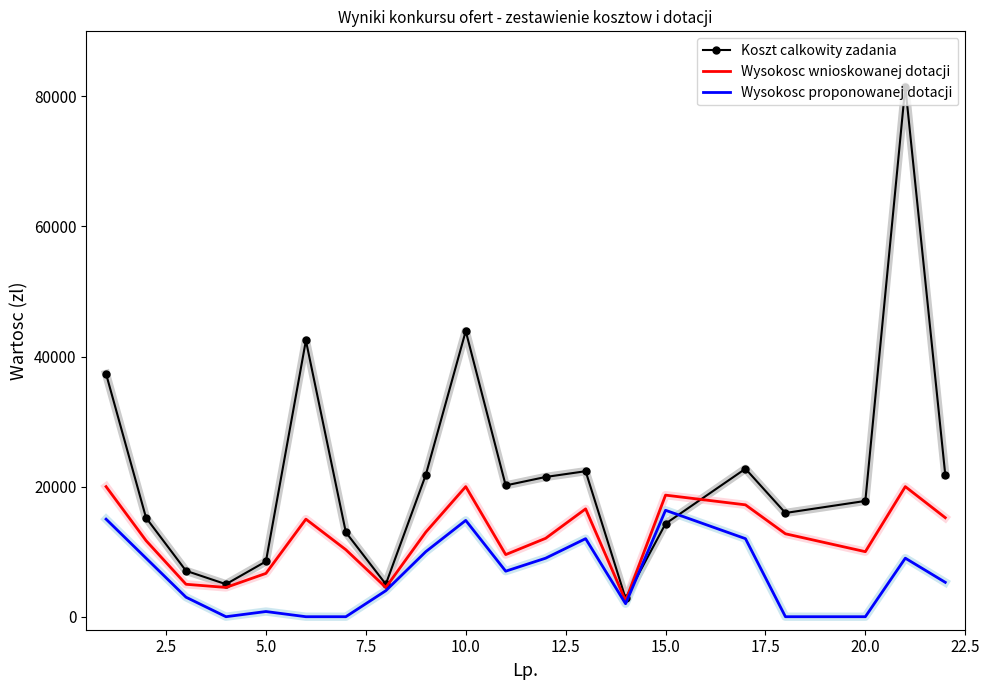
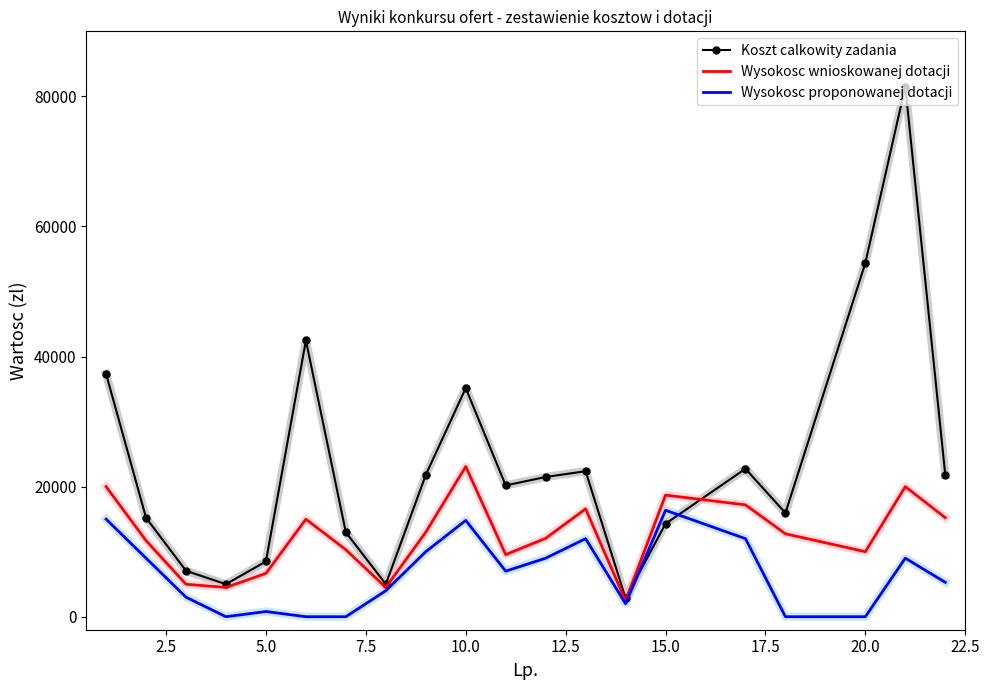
  {
    "Koszt calkowity zadania": {
      "5.0": 9000,
-     "10.0": 44000,
+     "10.0": 35000,
      "15.0": 14000,
-     "20.0": 18000
+     "20.0": 54000
    },
    "Wysokosc wnioskowanej dotacji": {
      "5.0": 7000,
-     "10.0": 20000,
+     "10.0": 23000,
      "15.0": 19000,
      "20.0": 10000
    },
    "Wysokosc proponowanej dotacji": {
      "5.0": 1000,
      "10.0": 15000,
      "15.0": 16000,
      "20.0": 0
    }
  }
